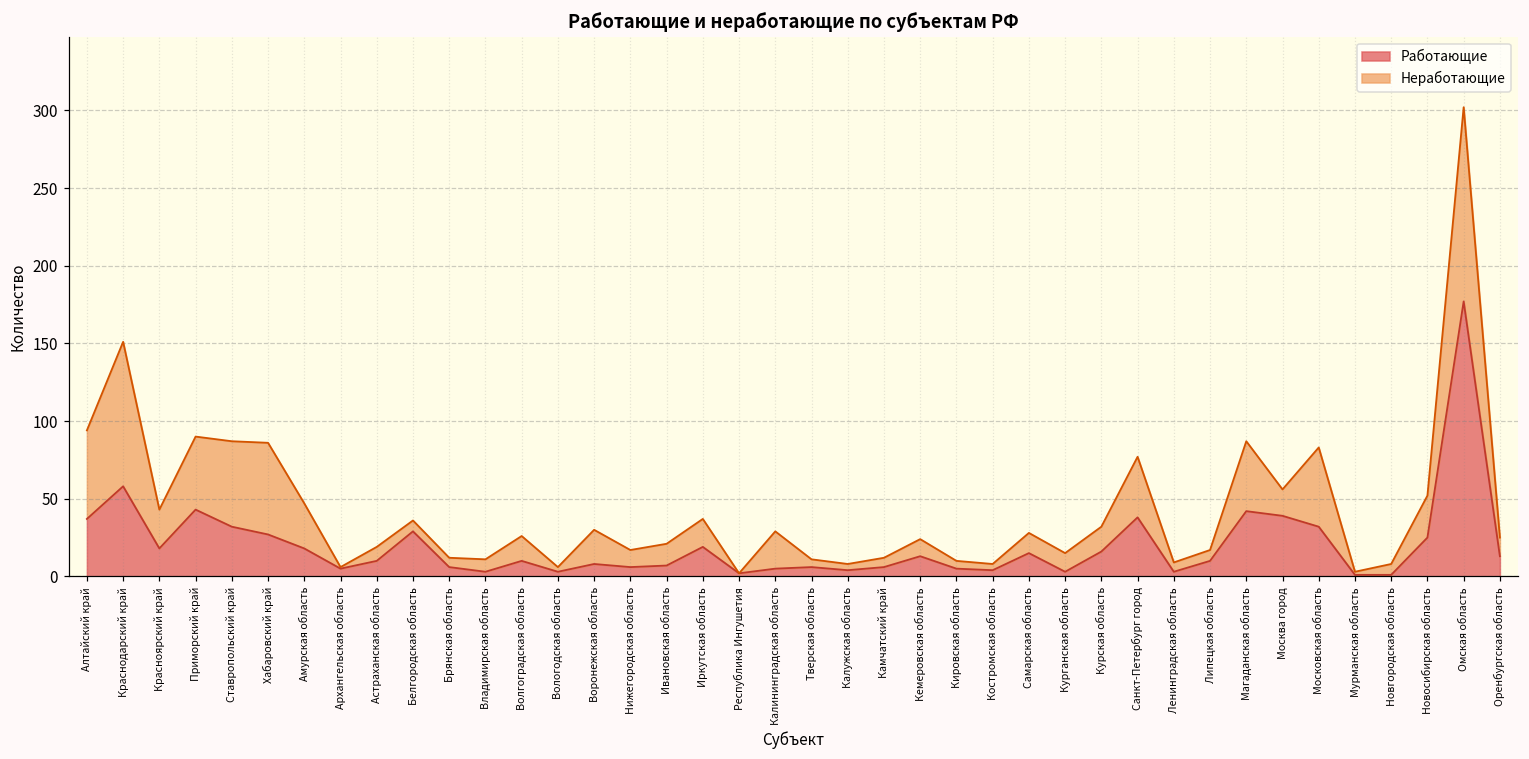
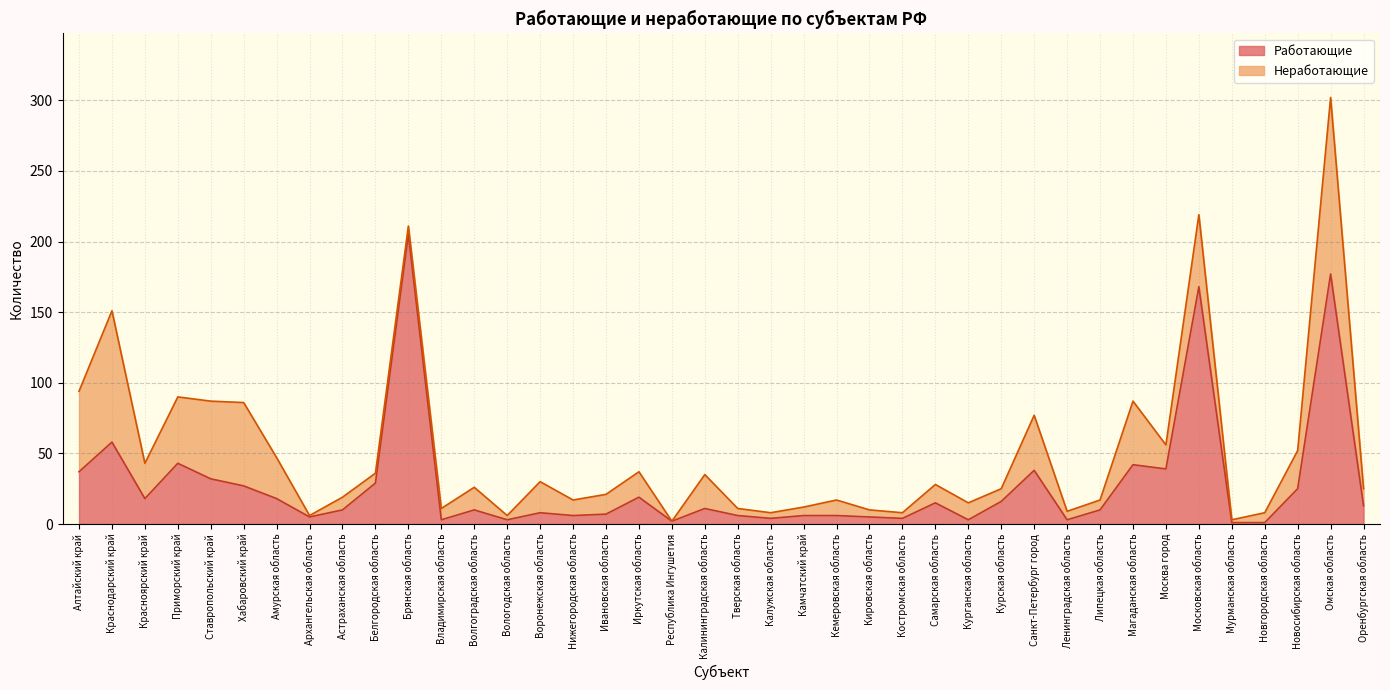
  {
    "Работающие": {
      "Алтайский край": 37,
      "Краснодарский край": 58,
      "Красноярский край": 18,
      "Приморский край": 43,
      "Ставропольский край": 32,
      "Хабаровский край": 27,
      "Амурская область": 18,
      "Астраханская область": 10,
      "Белгородская область": 29,
-     "Брянская область": 6,
+     "Брянская область": 205,
      "Владимирская область": 3,
      "Волгоградская область": 10,
      "Вологодская область": 3,
      "Воронежская область": 8,
      "Нижегородская область": 6,
      "Ивановская область": 7,
      "Иркутская область": 19,
-     "Калининградская область": 5,
+     "Калининградская область": 11,
      "Тверская область": 6,
      "Калужская область": 4,
      "Камчатский край": 6,
-     "Кемеровская область": 13,
+     "Кемеровская область": 6,
      "Кировская область": 5,
      "Костромская область": 4,
      "Самарская область": 15,
      "Курганская область": 3,
      "Курская область": 16,
      "Санкт-Петербург город": 38,
      "Ленинградская область": 3,
      "Липецкая область": 10,
      "Магаданская область": 42,
      "Москва город": 39,
-     "Московская область": 32,
+     "Московская область": 168,
      "Мурманская область": 1,
      "Новгородская область": 1,
      "Новосибирская область": 25,
      "Омская область": 177,
      "Оренбургская область": 13
    },
    "Неработающие": {
      "Алтайский край": 57,
      "Краснодарский край": 93,
      "Красноярский край": 25,
      "Приморский край": 47,
      "Ставропольский край": 55,
      "Хабаровский край": 59,
      "Амурская область": 29,
      "Астраханская область": 9,
      "Белгородская область": 7,
      "Брянская область": 6,
      "Владимирская область": 8,
      "Волгоградская область": 16,
      "Вологодская область": 3,
      "Воронежская область": 22,
      "Нижегородская область": 11,
      "Ивановская область": 14,
      "Иркутская область": 18,
      "Калининградская область": 24,
      "Тверская область": 5,
      "Калужская область": 4,
      "Камчатский край": 6,
      "Кемеровская область": 11,
      "Кировская область": 5,
      "Костромская область": 4,
      "Самарская область": 13,
      "Курганская область": 12,
-     "Курская область": 16,
+     "Курская область": 9,
      "Санкт-Петербург город": 39,
      "Ленинградская область": 6,
      "Липецкая область": 7,
      "Магаданская область": 45,
      "Москва город": 17,
      "Московская область": 51,
      "Мурманская область": 2,
      "Новгородская область": 7,
      "Новосибирская область": 27,
      "Омская область": 125,
      "Оренбургская область": 12
    }
  }
